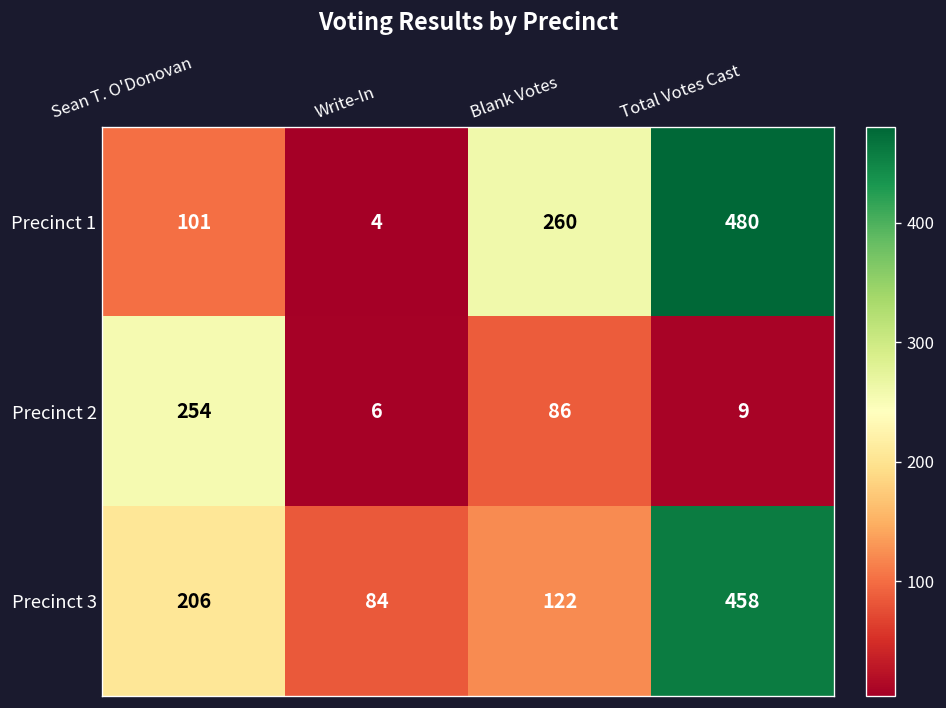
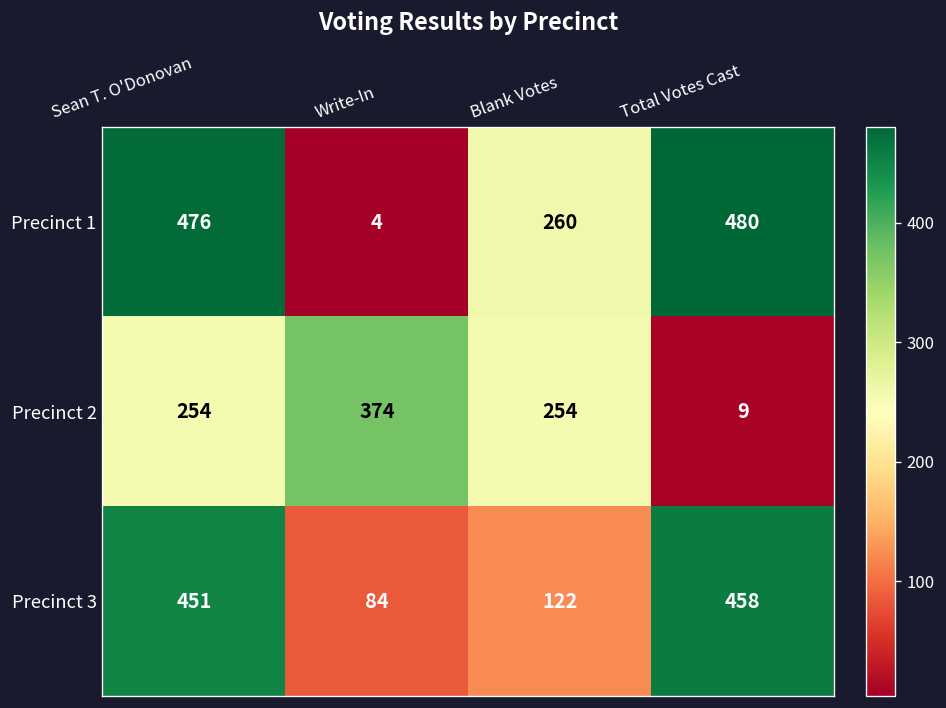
  {
    "Precinct 1": {
-     "Sean T. O'Donovan": 101,
+     "Sean T. O'Donovan": 476,
      "Write-In": 4,
      "Blank Votes": 260,
      "Total Votes Cast": 480
    },
    "Precinct 2": {
      "Sean T. O'Donovan": 254,
-     "Write-In": 6,
-     "Blank Votes": 86,
+     "Write-In": 374,
+     "Blank Votes": 254,
      "Total Votes Cast": 9
    },
    "Precinct 3": {
-     "Sean T. O'Donovan": 206,
+     "Sean T. O'Donovan": 451,
      "Write-In": 84,
      "Blank Votes": 122,
      "Total Votes Cast": 458
    }
  }
